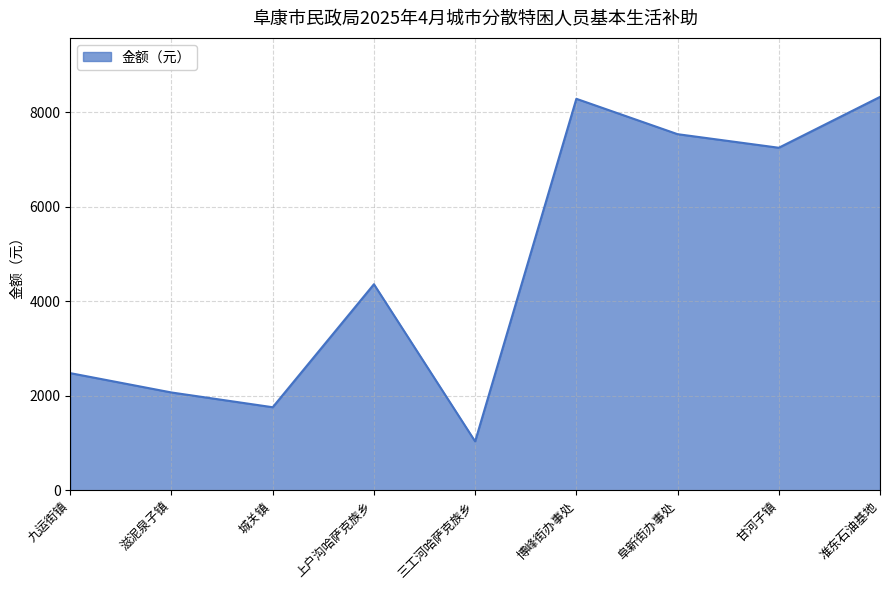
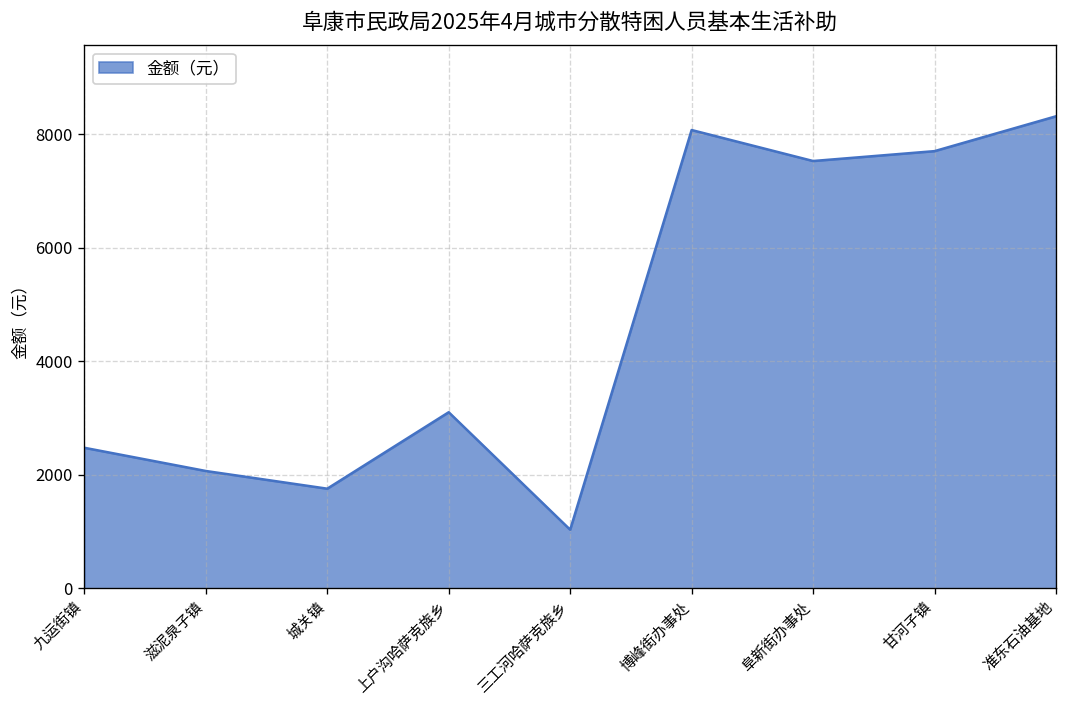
  {
    "九运街镇": 2500,
    "滋泥泉子镇": 2100,
    "城关镇": 1800,
-   "上户沟哈萨克族乡": 4400,
+   "上户沟哈萨克族乡": 3100,
    "三工河哈萨克族乡": 1000,
-   "博峰街办事处": 8300,
+   "博峰街办事处": 8100,
    "阜新街办事处": 7500,
-   "甘河子镇": 7200,
+   "甘河子镇": 7700,
    "准东石油基地": 8300
  }
